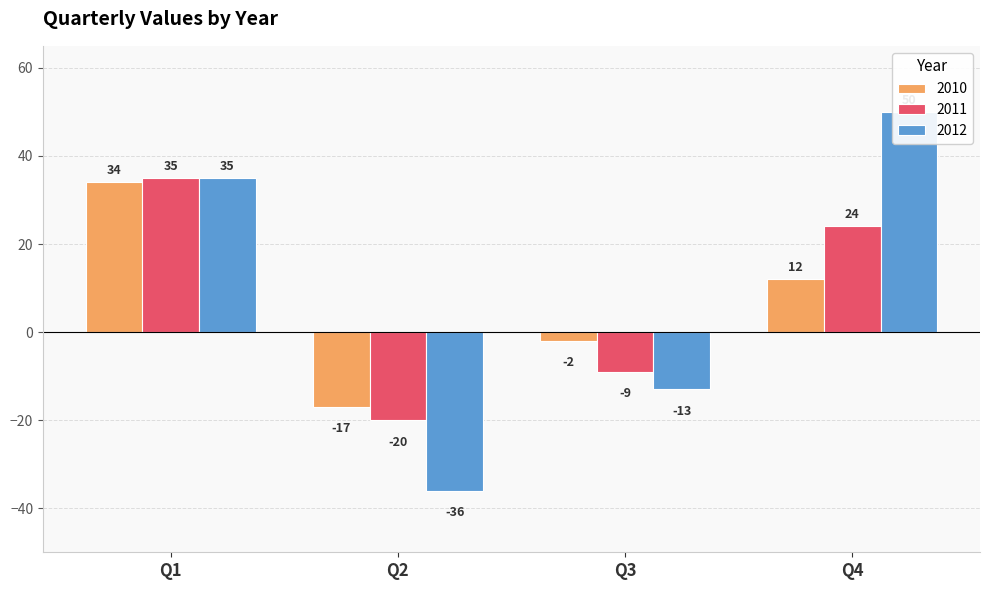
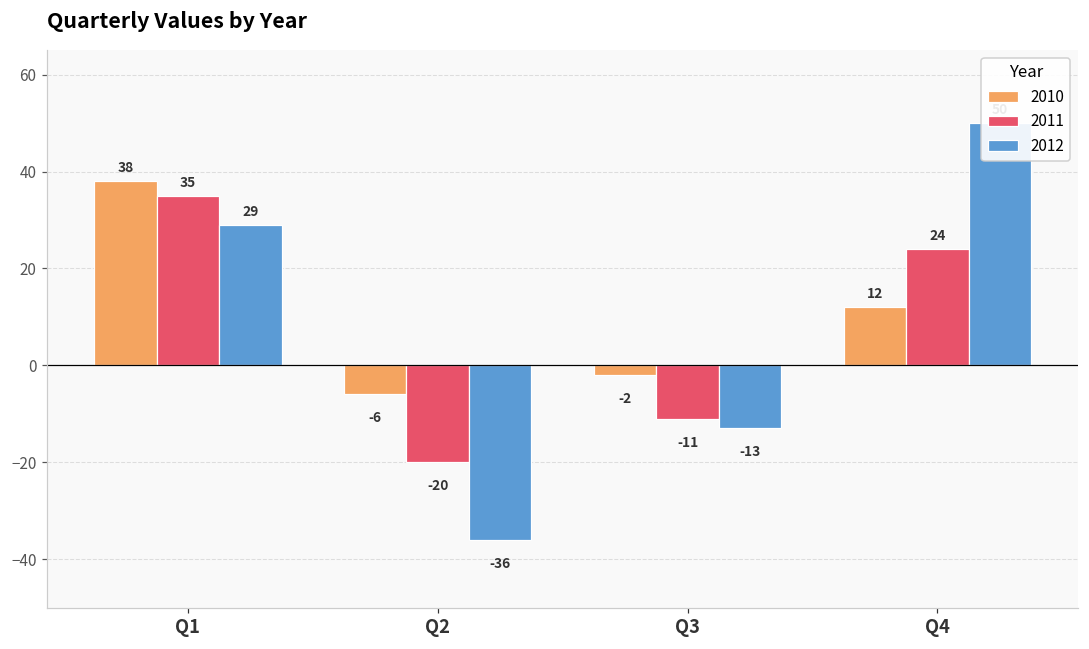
  {
    "2010": {
-     "Q1": 34,
-     "Q2": -17,
+     "Q1": 38,
+     "Q2": -6,
      "Q3": -2,
      "Q4": 12
    },
    "2011": {
      "Q1": 35,
      "Q2": -20,
-     "Q3": -9,
+     "Q3": -11,
      "Q4": 24
    },
    "2012": {
-     "Q1": 35,
+     "Q1": 29,
      "Q2": -36,
      "Q3": -13
    }
  }
